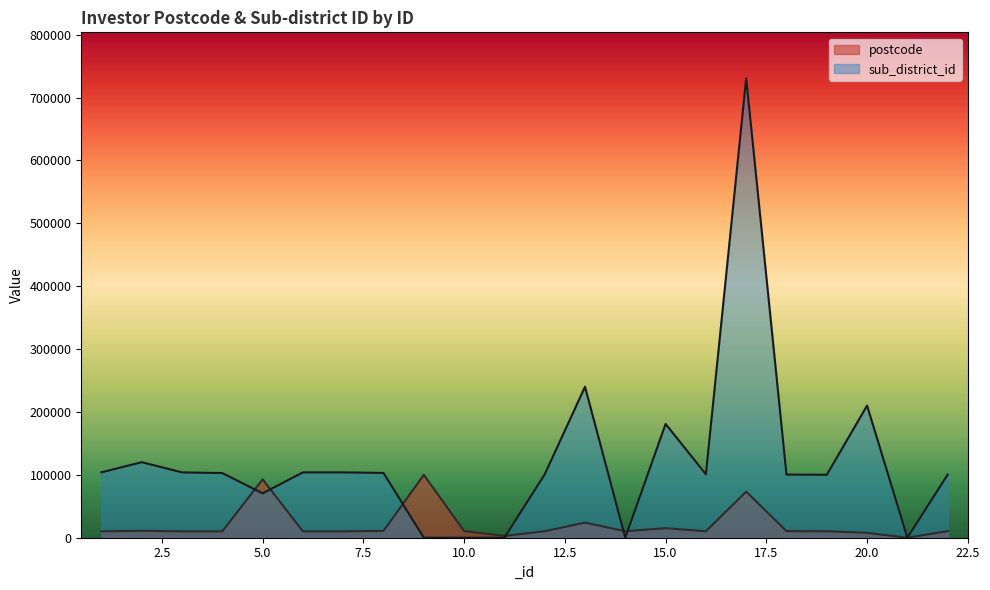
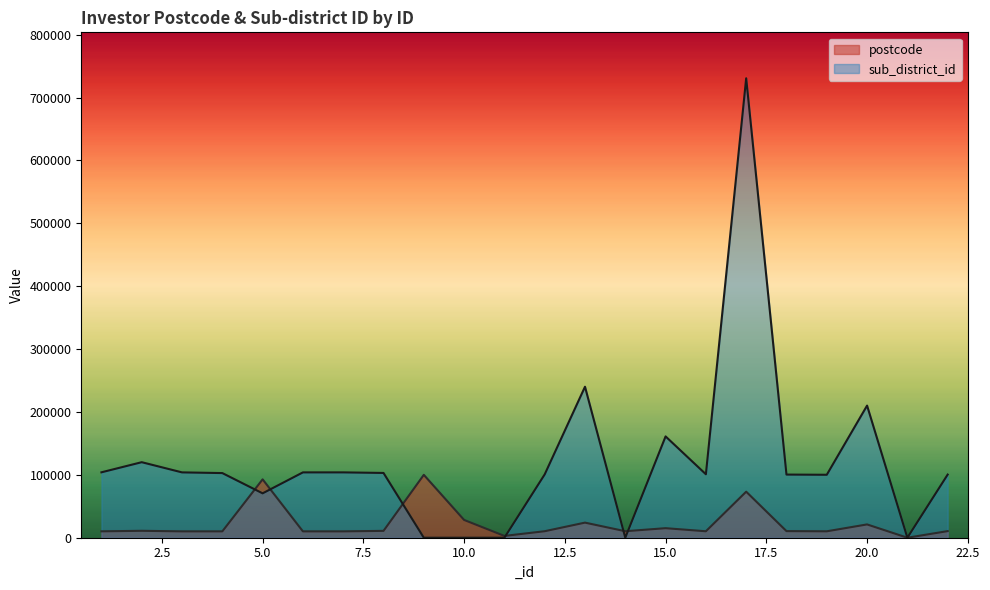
  {
    "postcode": {
      "5.0": 90000,
-     "10.0": 10000,
+     "10.0": 30000,
      "15.0": 20000,
-     "20.0": 10000
+     "20.0": 20000
    },
    "sub_district_id": {
      "5.0": 70000,
      "10.0": 0,
-     "15.0": 180000,
+     "15.0": 160000,
      "20.0": 210000
    }
  }
